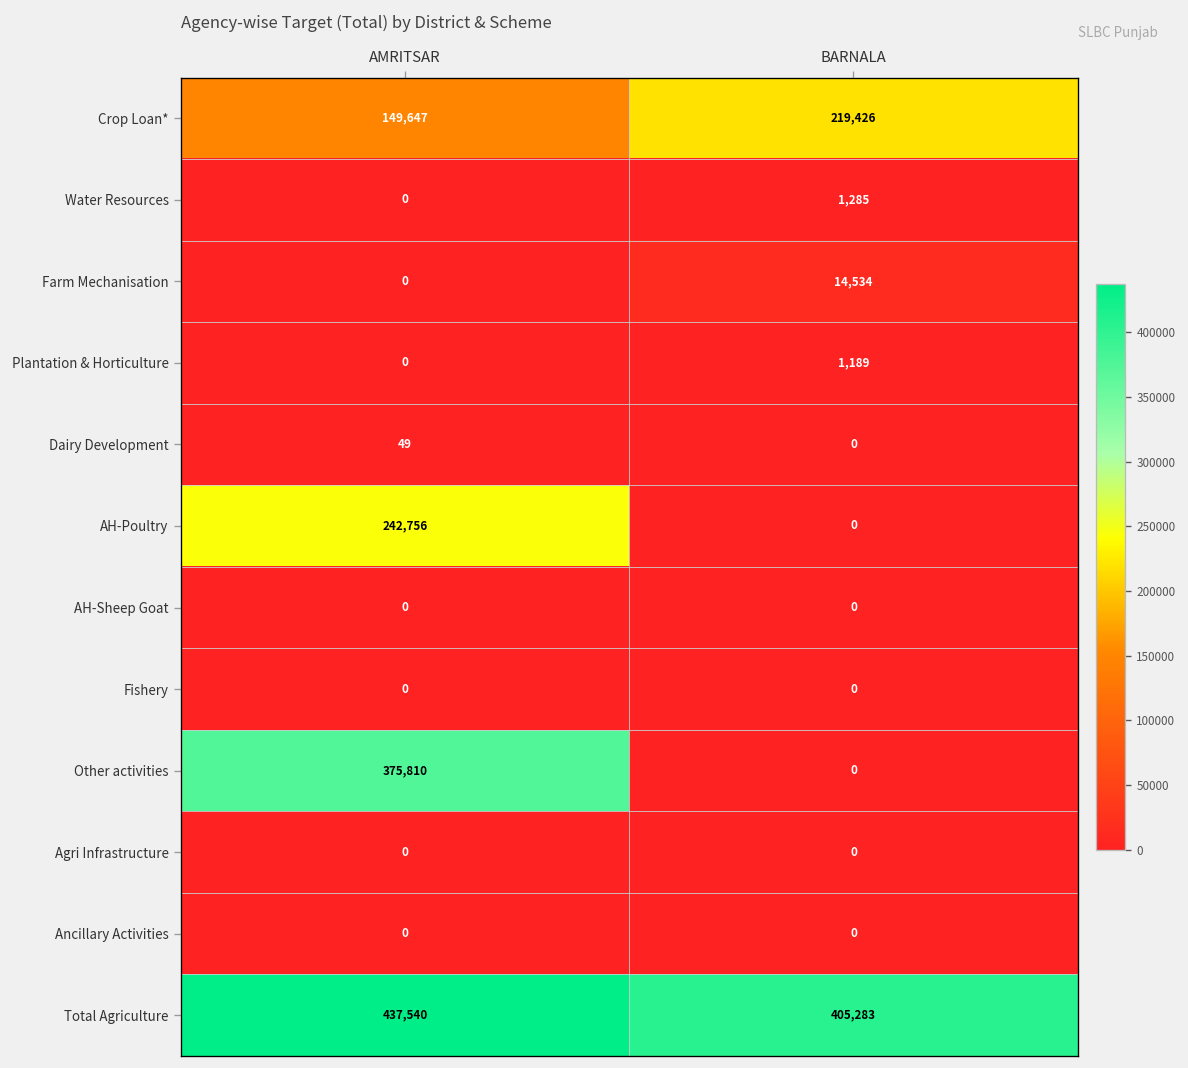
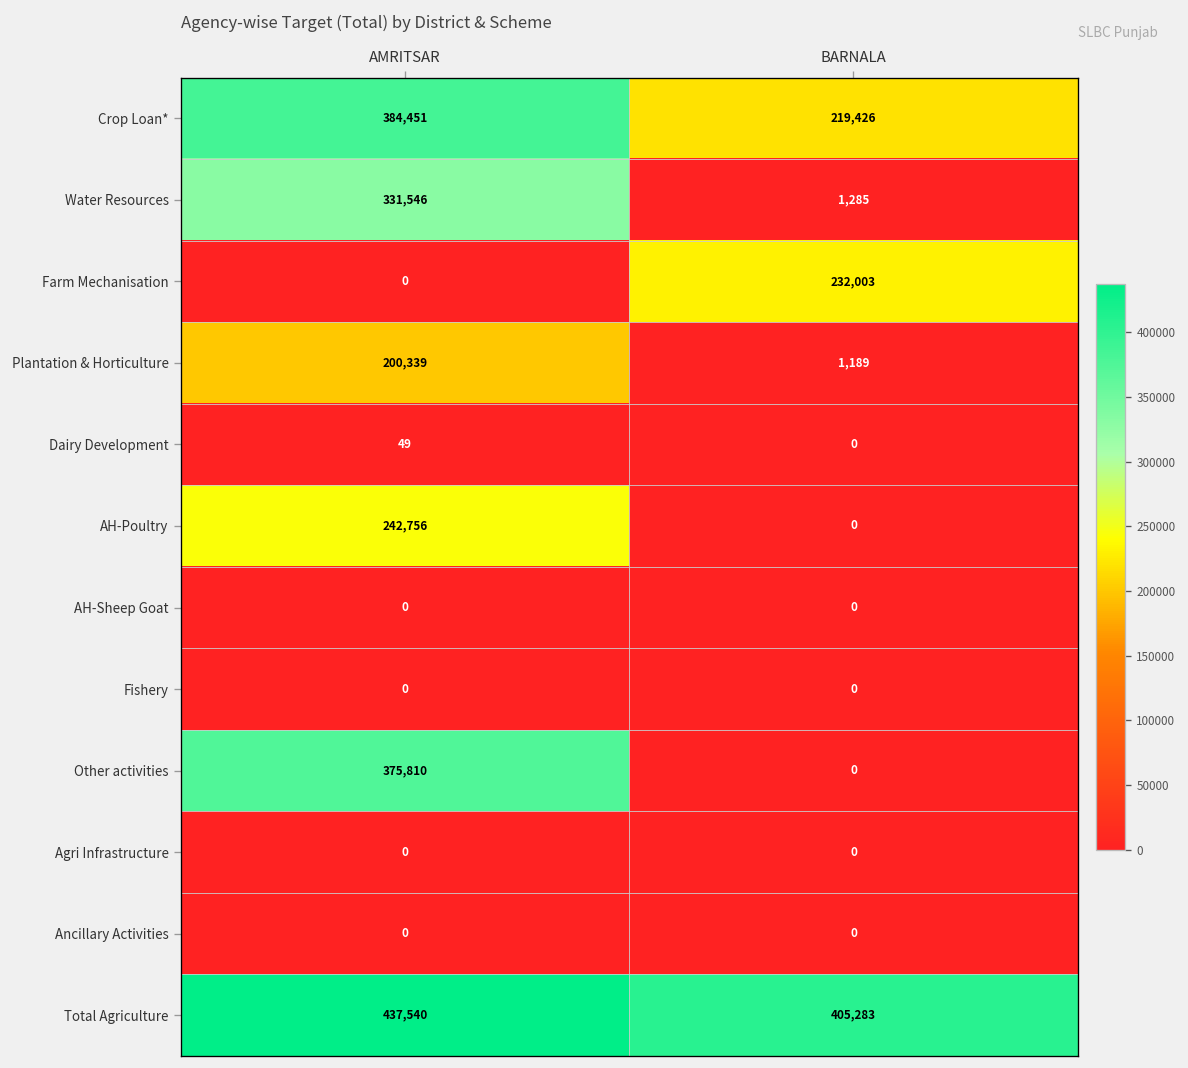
  {
    "Crop Loan*": {
-     "AMRITSAR": "149,647",
+     "AMRITSAR": "384,451",
      "BARNALA": "219,426"
    },
    "Water Resources": {
-     "AMRITSAR": "0",
+     "AMRITSAR": "331,546",
      "BARNALA": "1,285"
    },
    "Farm Mechanisation": {
      "AMRITSAR": "0",
-     "BARNALA": "14,534"
+     "BARNALA": "232,003"
    },
    "Plantation & Horticulture": {
-     "AMRITSAR": "0",
+     "AMRITSAR": "200,339",
      "BARNALA": "1,189"
    },
    "Dairy Development": {
      "AMRITSAR": "49",
      "BARNALA": "0"
    },
    "AH-Poultry": {
      "AMRITSAR": "242,756",
      "BARNALA": "0"
    },
    "AH-Sheep Goat": {
      "AMRITSAR": "0",
      "BARNALA": "0"
    },
    "Fishery": {
      "AMRITSAR": "0",
      "BARNALA": "0"
    },
    "Other activities": {
      "AMRITSAR": "375,810",
      "BARNALA": "0"
    },
    "Agri Infrastructure": {
      "AMRITSAR": "0",
      "BARNALA": "0"
    },
    "Ancillary Activities": {
      "AMRITSAR": "0",
      "BARNALA": "0"
    },
    "Total Agriculture": {
      "AMRITSAR": "437,540",
      "BARNALA": "405,283"
    }
  }
